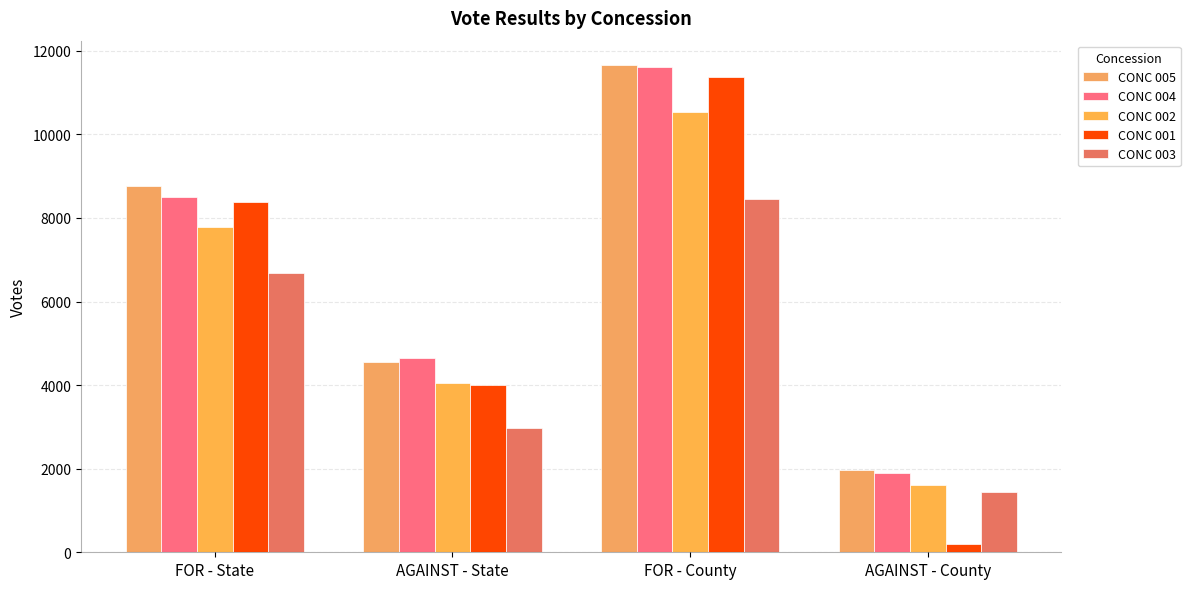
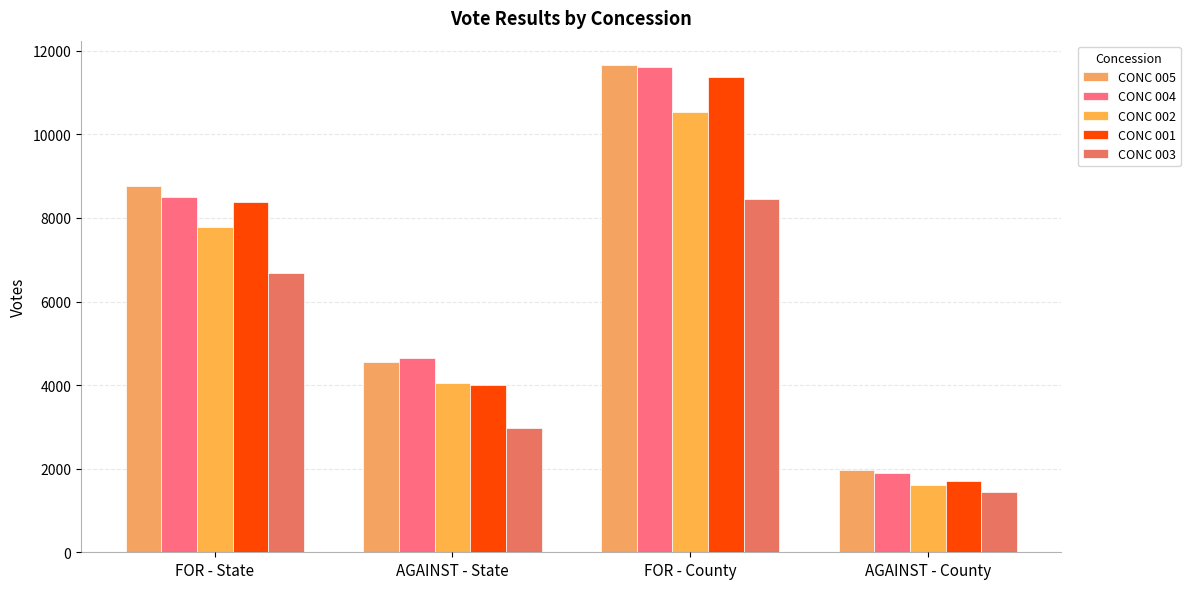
  {
    "CONC 001": {
      "FOR - State": 8400,
      "AGAINST - State": 4000,
      "FOR - County": 11400,
-     "AGAINST - County": 200
+     "AGAINST - County": 1700
    }
  }
